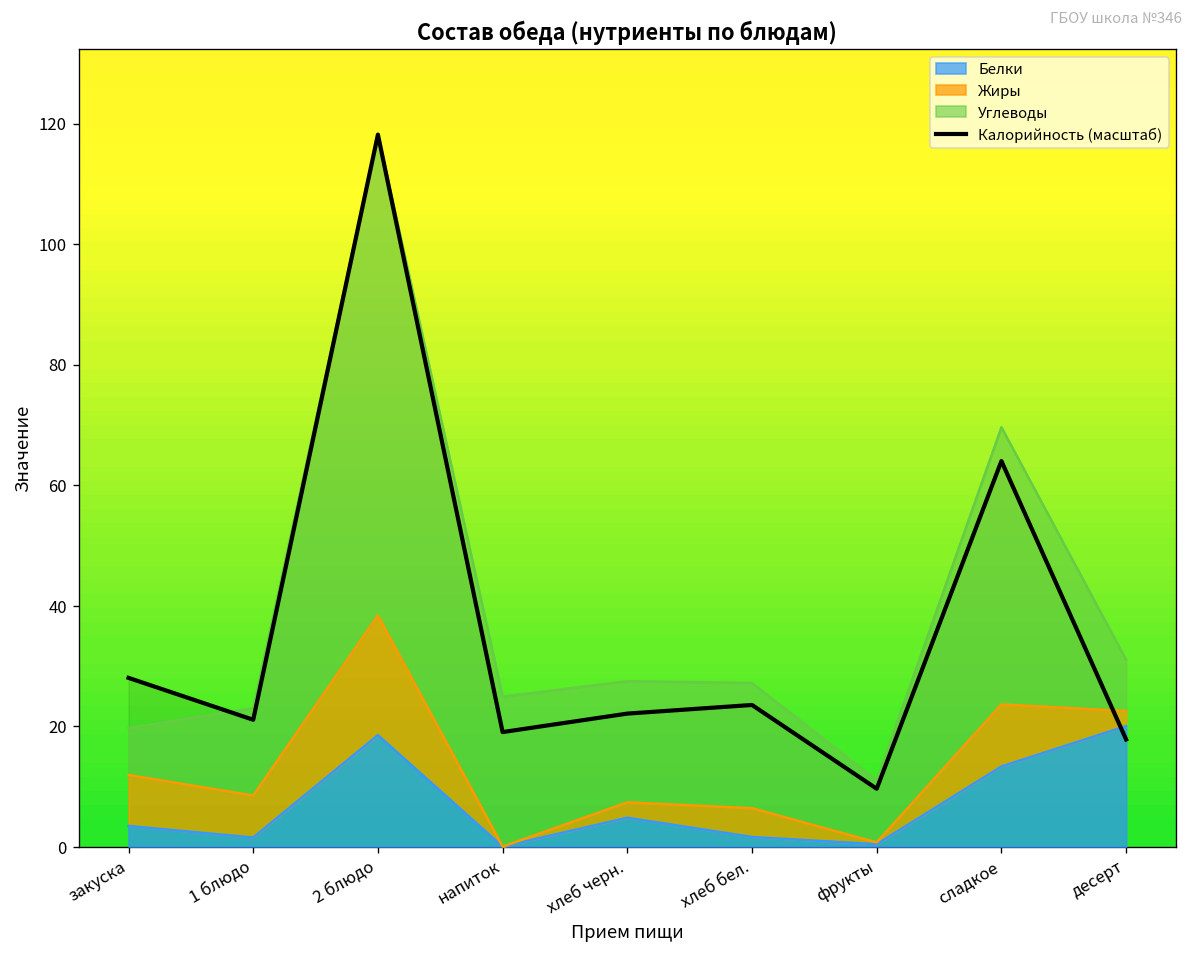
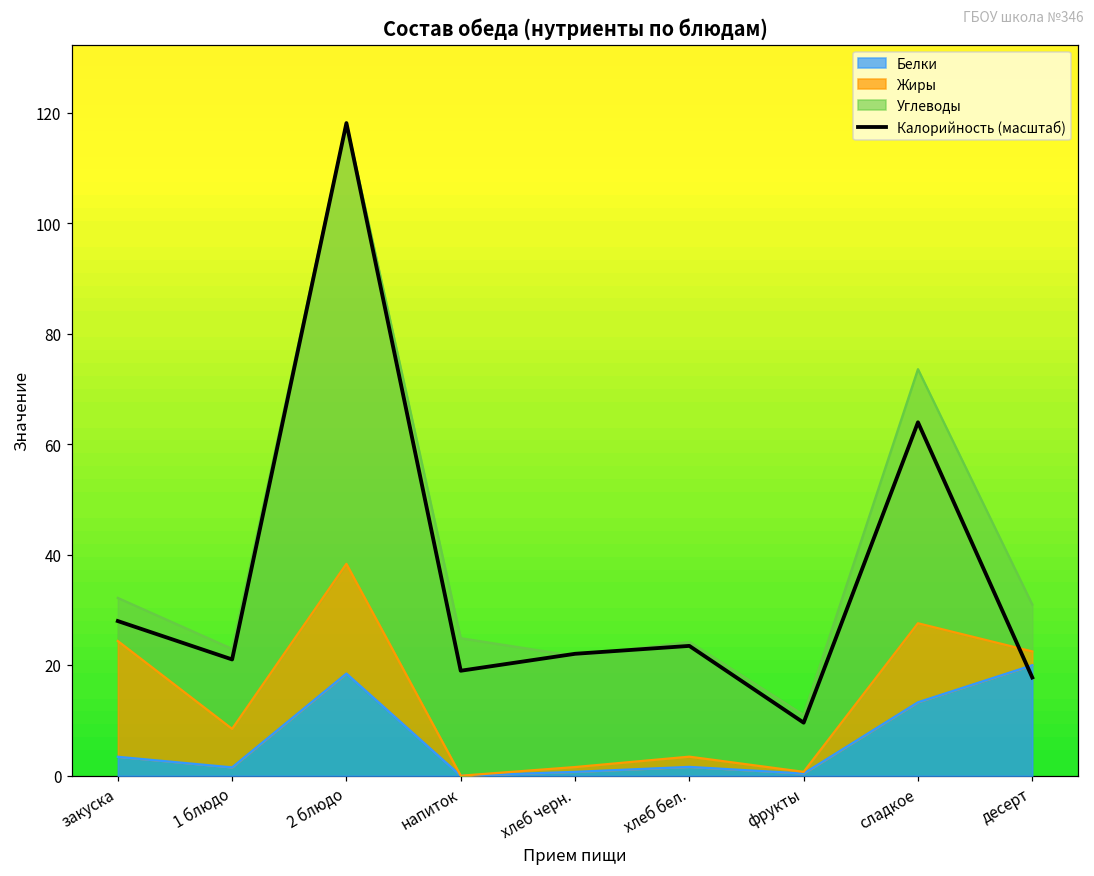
  {
    "Белки": {
      "закуска": 3,
      "1 блюдо": 2,
      "2 блюдо": 19,
-     "хлеб черн.": 5,
+     "хлеб черн.": 1,
      "хлеб бел.": 2,
      "сладкое": 13,
      "десерт": 20
    },
    "Жиры": {
-     "закуска": 8,
+     "закуска": 21,
      "1 блюдо": 8,
      "2 блюдо": 38,
-     "хлеб черн.": 3,
-     "хлеб бел.": 5,
-     "сладкое": 10,
+     "хлеб черн.": 1,
+     "хлеб бел.": 2,
+     "сладкое": 14,
      "десерт": 3
    },
    "Углеводы": {
      "1 блюдо": 14,
      "напиток": 25,
      "хлеб бел.": 21,
      "фрукты": 10,
      "сладкое": 46,
      "десерт": 9
    }
  }
